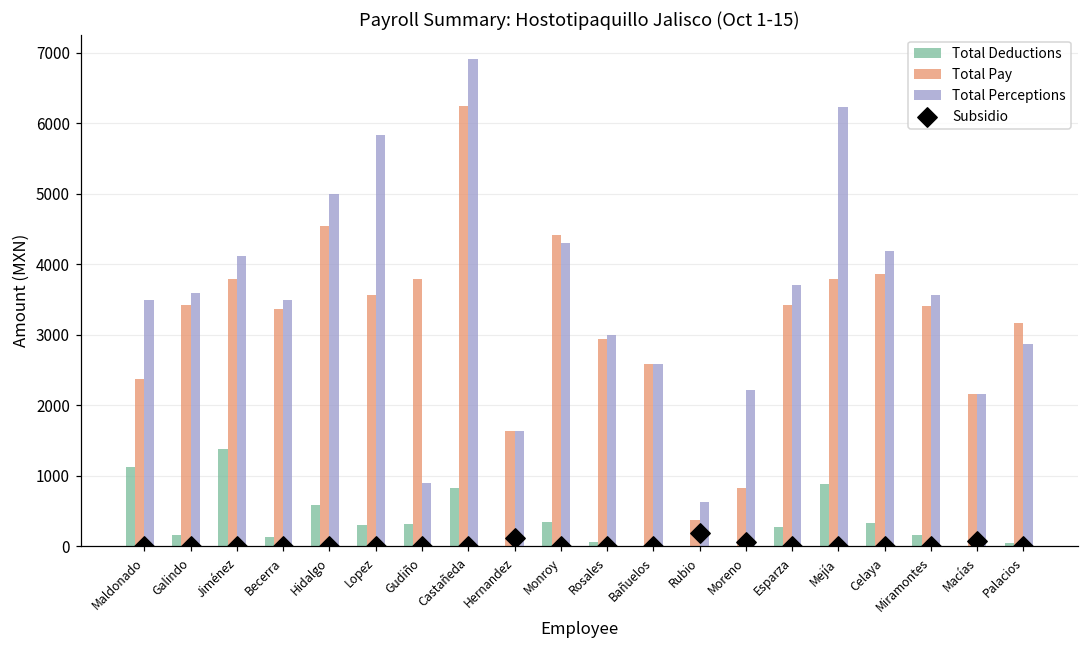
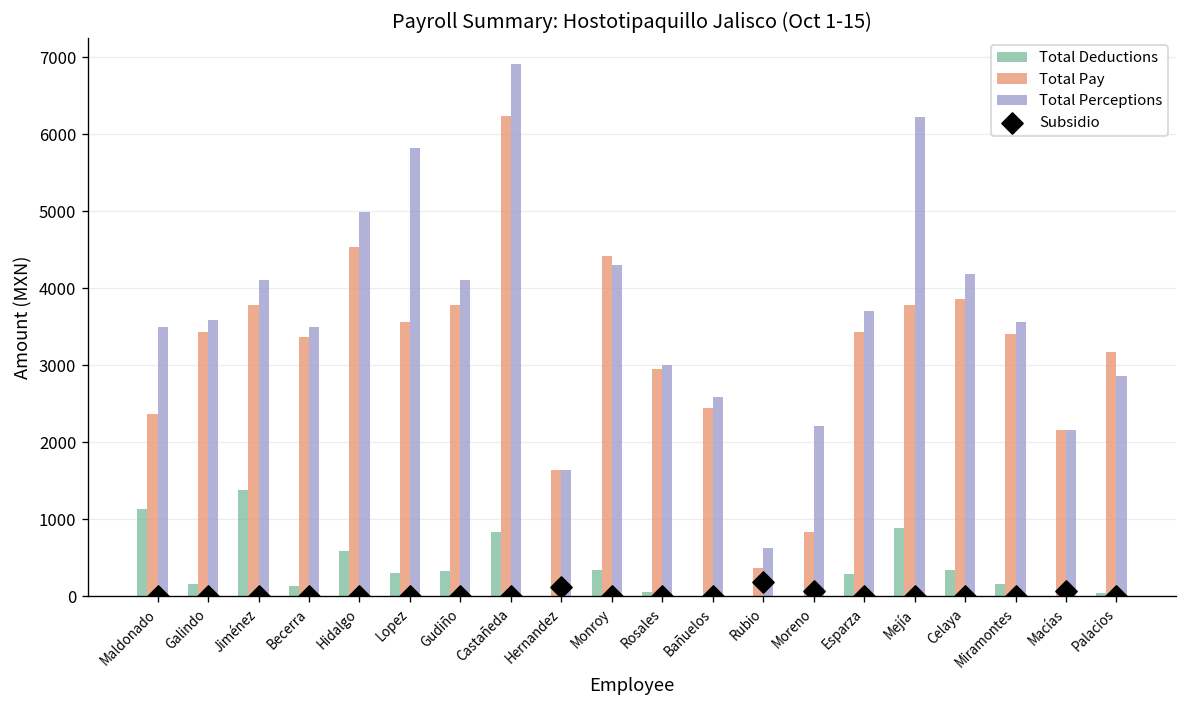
  {
    "Total Deductions": {
      "Maldonado": 1100,
      "Galindo": 200,
      "Jiménez": 1400,
      "Becerra": 100,
      "Hidalgo": 600,
      "Lopez": 300,
      "Gudiño": 300,
      "Castañeda": 800,
      "Hernandez": 0,
      "Monroy": 300,
      "Rosales": 100,
      "Bañuelos": 0,
      "Rubio": 0,
      "Moreno": 0,
      "Esparza": 300,
      "Mejía": 900,
      "Celaya": 300,
      "Miramontes": 200,
      "Macías": 0,
      "Palacios": 0
    },
    "Total Pay": {
      "Maldonado": 2400,
      "Galindo": 3400,
      "Jiménez": 3800,
      "Becerra": 3400,
      "Hidalgo": 4500,
      "Lopez": 3600,
      "Gudiño": 3800,
      "Castañeda": 6200,
      "Hernandez": 1600,
      "Monroy": 4400,
      "Rosales": 2900,
-     "Bañuelos": 2600,
+     "Bañuelos": 2400,
      "Rubio": 400,
      "Moreno": 800,
      "Esparza": 3400,
      "Mejía": 3800,
      "Celaya": 3900,
      "Miramontes": 3400,
      "Macías": 2200,
      "Palacios": 3200
    },
    "Total Perceptions": {
      "Maldonado": 3500,
      "Galindo": 3600,
      "Jiménez": 4100,
      "Becerra": 3500,
      "Hidalgo": 5000,
      "Lopez": 5800,
-     "Gudiño": 900,
+     "Gudiño": 4100,
      "Castañeda": 6900,
      "Hernandez": 1600,
      "Monroy": 4300,
      "Rosales": 3000,
      "Bañuelos": 2600,
      "Rubio": 600,
      "Moreno": 2200,
      "Esparza": 3700,
      "Mejía": 6200,
      "Celaya": 4200,
      "Miramontes": 3600,
      "Macías": 2200,
      "Palacios": 2900
    }
  }
